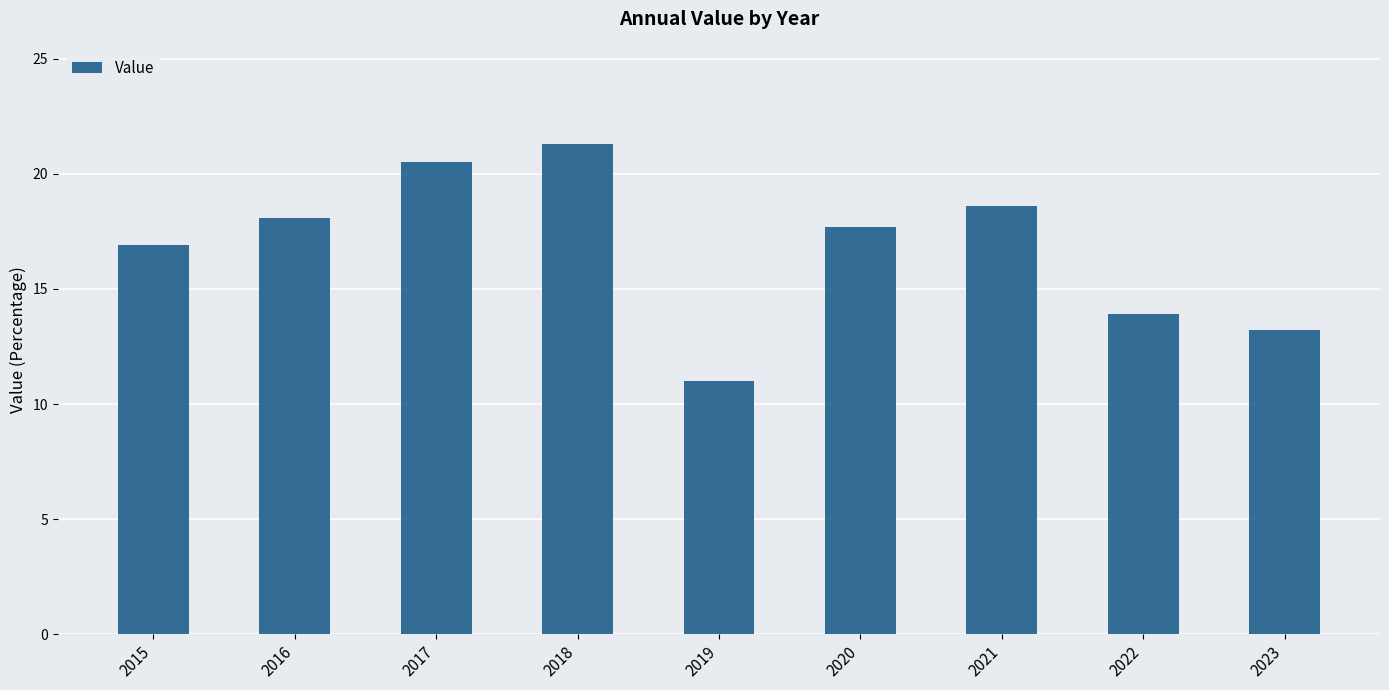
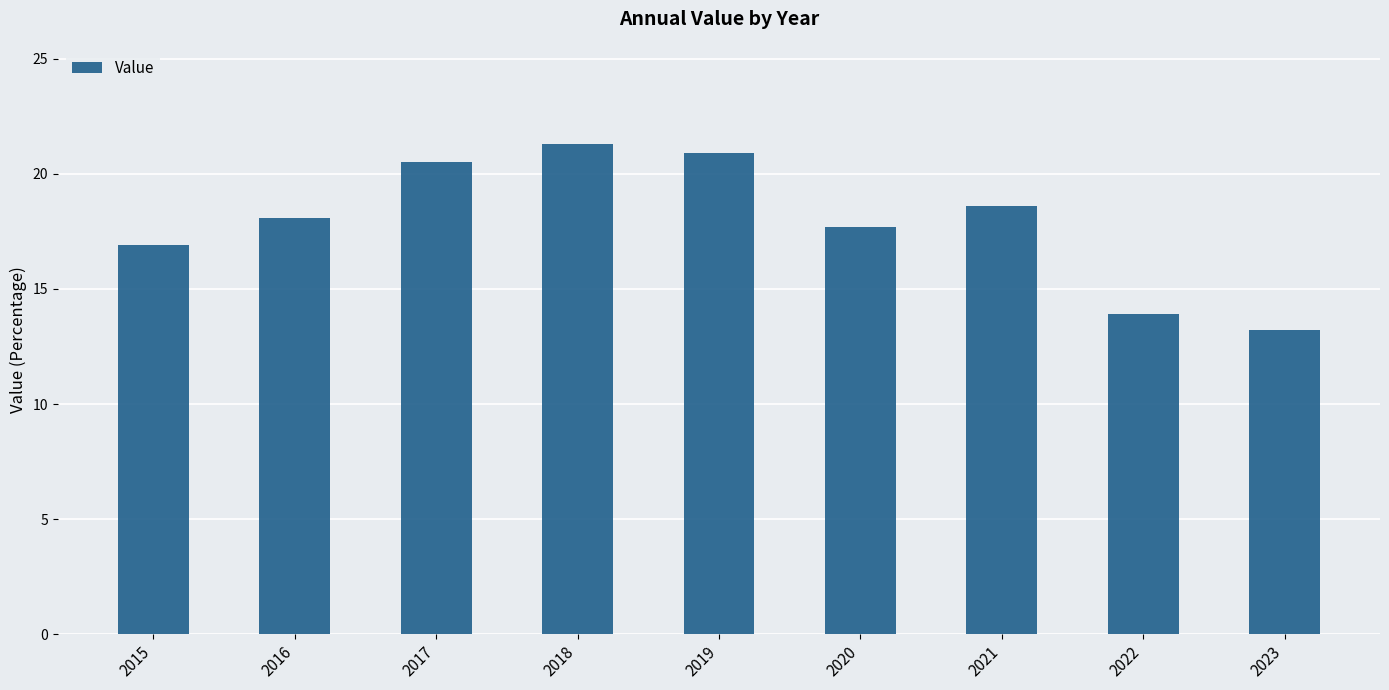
  {
    "2015": 16.9,
    "2016": 18.1,
    "2017": 20.5,
    "2018": 21.3,
-   "2019": 11.0,
+   "2019": 20.9,
    "2020": 17.7,
    "2021": 18.6,
    "2022": 13.9,
    "2023": 13.2
  }
